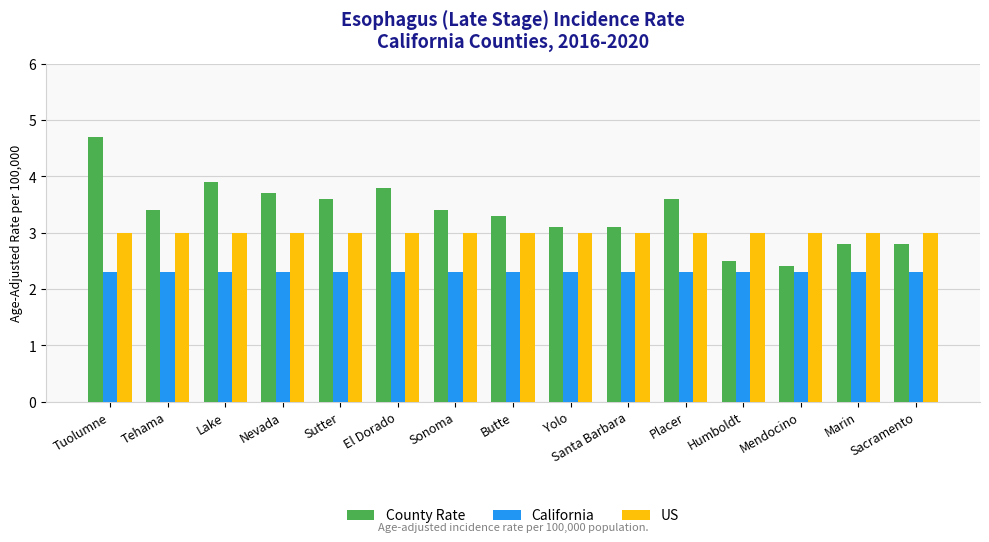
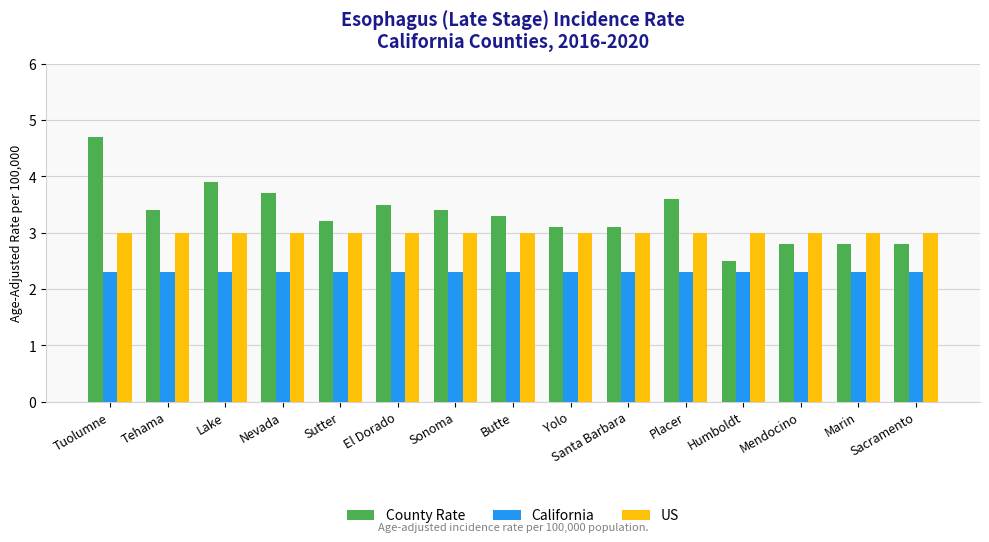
  {
    "County Rate": {
      "Tuolumne": 4.7,
      "Tehama": 3.4,
      "Lake": 3.9,
      "Nevada": 3.7,
-     "Sutter": 3.6,
-     "El Dorado": 3.8,
+     "Sutter": 3.2,
+     "El Dorado": 3.5,
      "Sonoma": 3.4,
      "Butte": 3.3,
      "Yolo": 3.1,
      "Santa Barbara": 3.1,
      "Placer": 3.6,
      "Humboldt": 2.5,
-     "Mendocino": 2.4,
+     "Mendocino": 2.8,
      "Marin": 2.8,
      "Sacramento": 2.8
    },
    "California": {
      "Tuolumne": 2.3,
      "Tehama": 2.3,
      "Lake": 2.3,
      "Nevada": 2.3,
      "Sutter": 2.3,
      "El Dorado": 2.3,
      "Sonoma": 2.3,
      "Butte": 2.3,
      "Yolo": 2.3,
      "Santa Barbara": 2.3,
      "Placer": 2.3,
      "Humboldt": 2.3,
      "Mendocino": 2.3,
      "Marin": 2.3,
      "Sacramento": 2.3
    },
    "US": {
      "Tuolumne": 3.0,
      "Tehama": 3.0,
      "Lake": 3.0,
      "Nevada": 3.0,
      "Sutter": 3.0,
      "El Dorado": 3.0,
      "Sonoma": 3.0,
      "Butte": 3.0,
      "Yolo": 3.0,
      "Santa Barbara": 3.0,
      "Placer": 3.0,
      "Humboldt": 3.0,
      "Mendocino": 3.0,
      "Marin": 3.0,
      "Sacramento": 3.0
    }
  }
